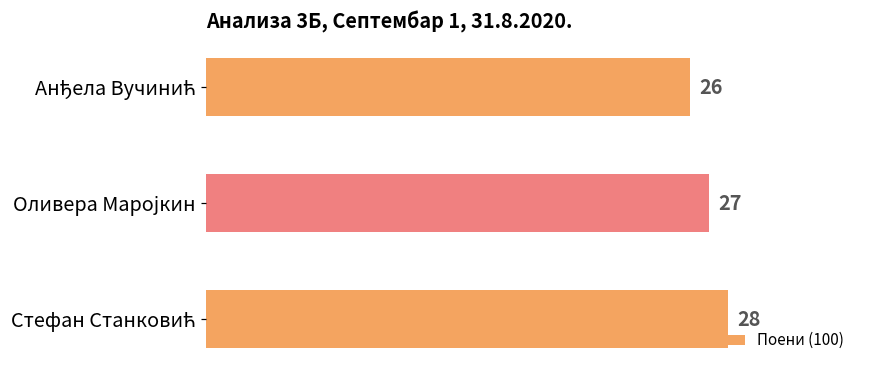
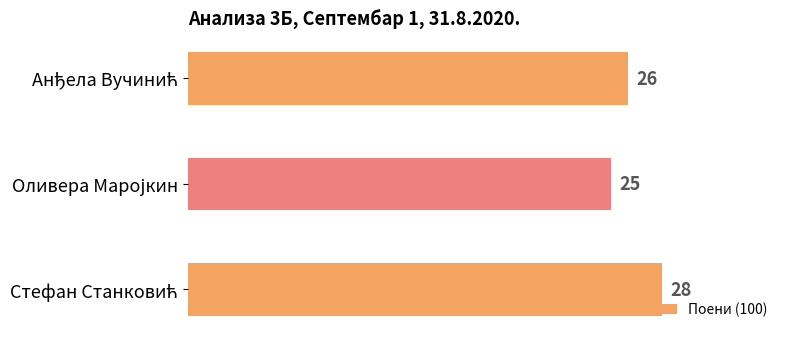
  {
    "Анђела Вучинић": 26,
-   "Оливера Маројкин": 27,
+   "Оливера Маројкин": 25,
    "Стефан Станковић": 28
  }
